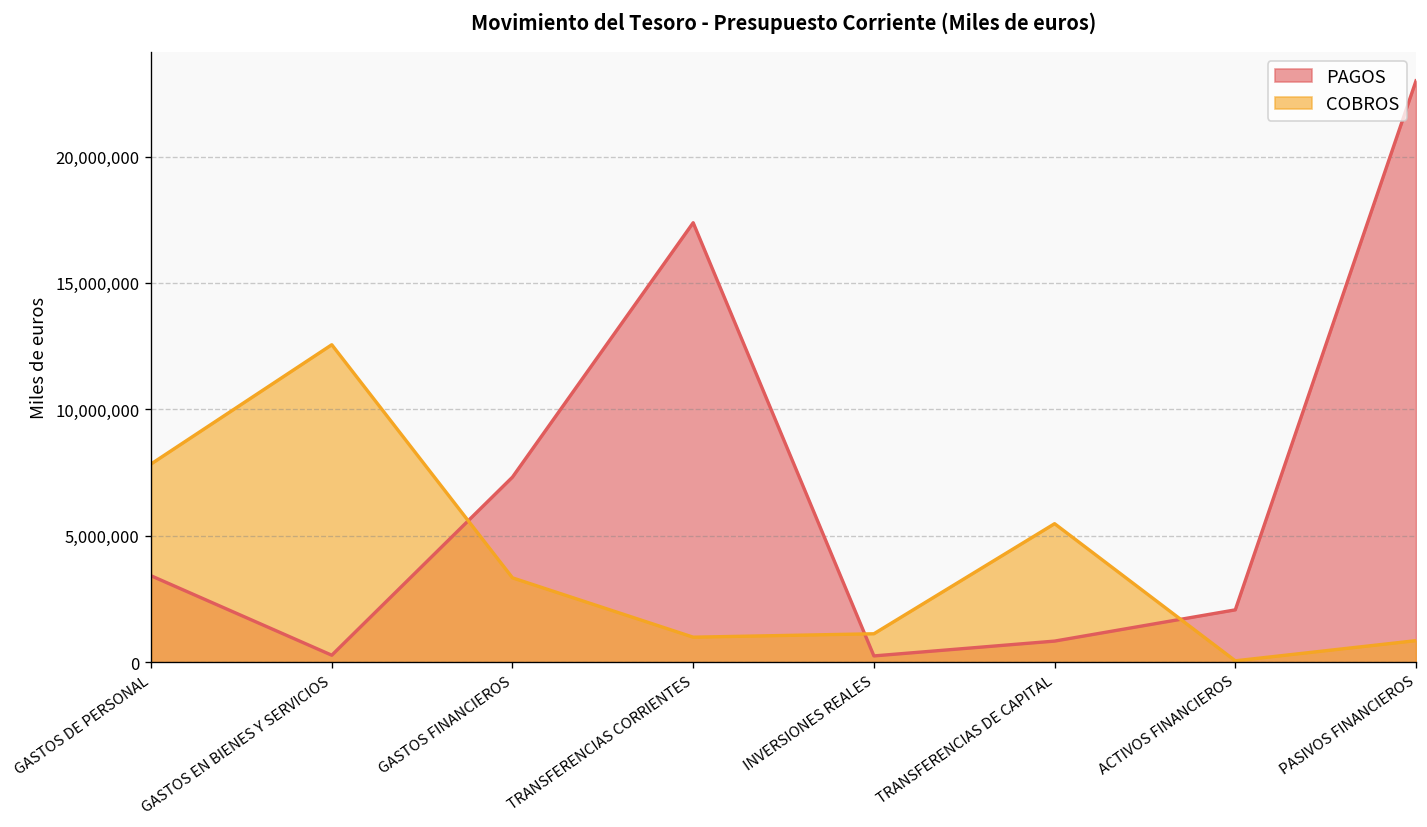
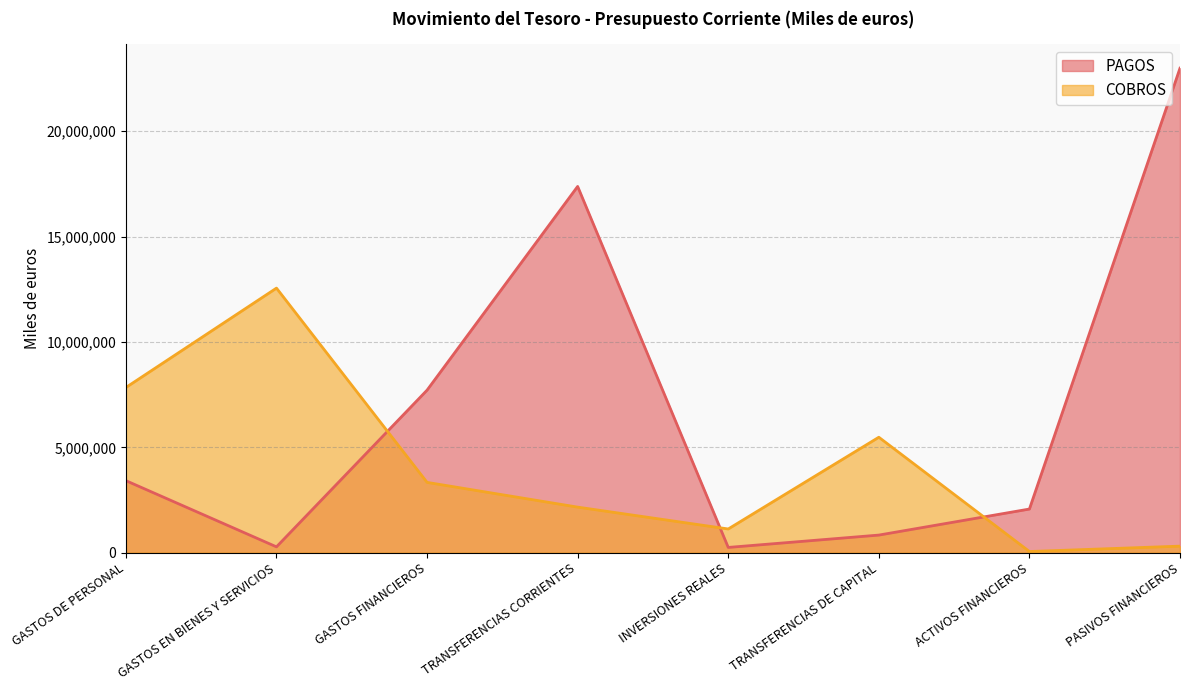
  {
    "PAGOS": {
      "GASTOS DE PERSONAL": "3,400,000",
      "GASTOS EN BIENES Y SERVICIOS": "300,000",
-     "GASTOS FINANCIEROS": "7,300,000",
+     "GASTOS FINANCIEROS": "7,700,000",
      "TRANSFERENCIAS CORRIENTES": "17,400,000",
      "INVERSIONES REALES": "200,000",
      "TRANSFERENCIAS DE CAPITAL": "800,000",
      "ACTIVOS FINANCIEROS": "2,100,000",
      "PASIVOS FINANCIEROS": "23,000,000"
    },
    "COBROS": {
      "GASTOS DE PERSONAL": "7,800,000",
      "GASTOS EN BIENES Y SERVICIOS": "12,600,000",
      "GASTOS FINANCIEROS": "3,300,000",
-     "TRANSFERENCIAS CORRIENTES": "1,000,000",
+     "TRANSFERENCIAS CORRIENTES": "2,200,000",
      "INVERSIONES REALES": "1,100,000",
      "TRANSFERENCIAS DE CAPITAL": "5,500,000",
      "ACTIVOS FINANCIEROS": "100,000",
-     "PASIVOS FINANCIEROS": "900,000"
+     "PASIVOS FINANCIEROS": "300,000"
    }
  }
